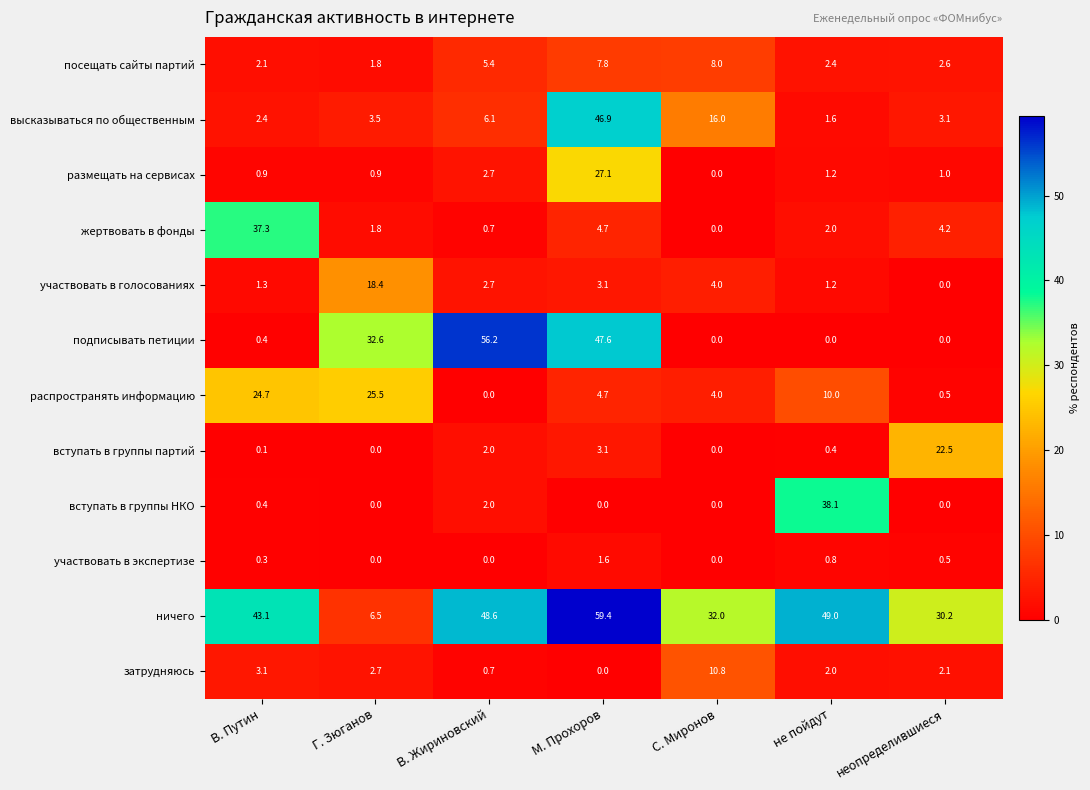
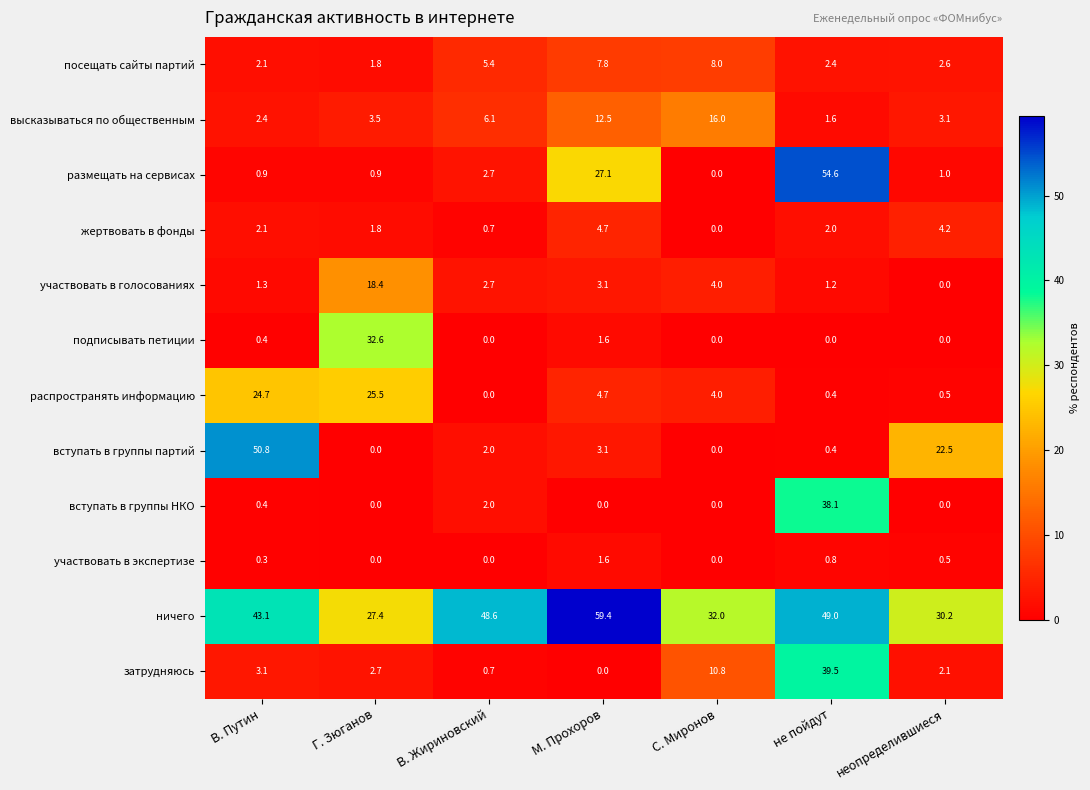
  {
    "посещать сайты партий": {
      "В. Путин": 2.1,
      "Г. Зюганов": 1.8,
      "В. Жириновский": 5.4,
      "М. Прохоров": 7.8,
      "С. Миронов": 8.0,
      "не пойдут": 2.4,
      "неопределившиеся": 2.6
    },
    "высказываться по общественным": {
      "В. Путин": 2.4,
      "Г. Зюганов": 3.5,
      "В. Жириновский": 6.1,
-     "М. Прохоров": 46.9,
+     "М. Прохоров": 12.5,
      "С. Миронов": 16.0,
      "не пойдут": 1.6,
      "неопределившиеся": 3.1
    },
    "размещать на сервисах": {
      "В. Путин": 0.9,
      "Г. Зюганов": 0.9,
      "В. Жириновский": 2.7,
      "М. Прохоров": 27.1,
      "С. Миронов": 0.0,
-     "не пойдут": 1.2,
+     "не пойдут": 54.6,
      "неопределившиеся": 1.0
    },
    "жертвовать в фонды": {
-     "В. Путин": 37.3,
+     "В. Путин": 2.1,
      "Г. Зюганов": 1.8,
      "В. Жириновский": 0.7,
      "М. Прохоров": 4.7,
      "С. Миронов": 0.0,
      "не пойдут": 2.0,
      "неопределившиеся": 4.2
    },
    "участвовать в голосованиях": {
      "В. Путин": 1.3,
      "Г. Зюганов": 18.4,
      "В. Жириновский": 2.7,
      "М. Прохоров": 3.1,
      "С. Миронов": 4.0,
      "не пойдут": 1.2,
      "неопределившиеся": 0.0
    },
    "подписывать петиции": {
      "В. Путин": 0.4,
      "Г. Зюганов": 32.6,
-     "В. Жириновский": 56.2,
-     "М. Прохоров": 47.6,
+     "В. Жириновский": 0.0,
+     "М. Прохоров": 1.6,
      "С. Миронов": 0.0,
      "не пойдут": 0.0,
      "неопределившиеся": 0.0
    },
    "распространять информацию": {
      "В. Путин": 24.7,
      "Г. Зюганов": 25.5,
      "В. Жириновский": 0.0,
      "М. Прохоров": 4.7,
      "С. Миронов": 4.0,
-     "не пойдут": 10.0,
+     "не пойдут": 0.4,
      "неопределившиеся": 0.5
    },
    "вступать в группы партий": {
-     "В. Путин": 0.1,
+     "В. Путин": 50.8,
      "Г. Зюганов": 0.0,
      "В. Жириновский": 2.0,
      "М. Прохоров": 3.1,
      "С. Миронов": 0.0,
      "не пойдут": 0.4,
      "неопределившиеся": 22.5
    },
    "вступать в группы НКО": {
      "В. Путин": 0.4,
      "Г. Зюганов": 0.0,
      "В. Жириновский": 2.0,
      "М. Прохоров": 0.0,
      "С. Миронов": 0.0,
      "не пойдут": 38.1,
      "неопределившиеся": 0.0
    },
    "участвовать в экспертизе": {
      "В. Путин": 0.3,
      "Г. Зюганов": 0.0,
      "В. Жириновский": 0.0,
      "М. Прохоров": 1.6,
      "С. Миронов": 0.0,
      "не пойдут": 0.8,
      "неопределившиеся": 0.5
    },
    "ничего": {
      "В. Путин": 43.1,
-     "Г. Зюганов": 6.5,
+     "Г. Зюганов": 27.4,
      "В. Жириновский": 48.6,
      "М. Прохоров": 59.4,
      "С. Миронов": 32.0,
      "не пойдут": 49.0,
      "неопределившиеся": 30.2
    },
    "затрудняюсь": {
      "В. Путин": 3.1,
      "Г. Зюганов": 2.7,
      "В. Жириновский": 0.7,
      "М. Прохоров": 0.0,
      "С. Миронов": 10.8,
-     "не пойдут": 2.0,
+     "не пойдут": 39.5,
      "неопределившиеся": 2.1
    }
  }
